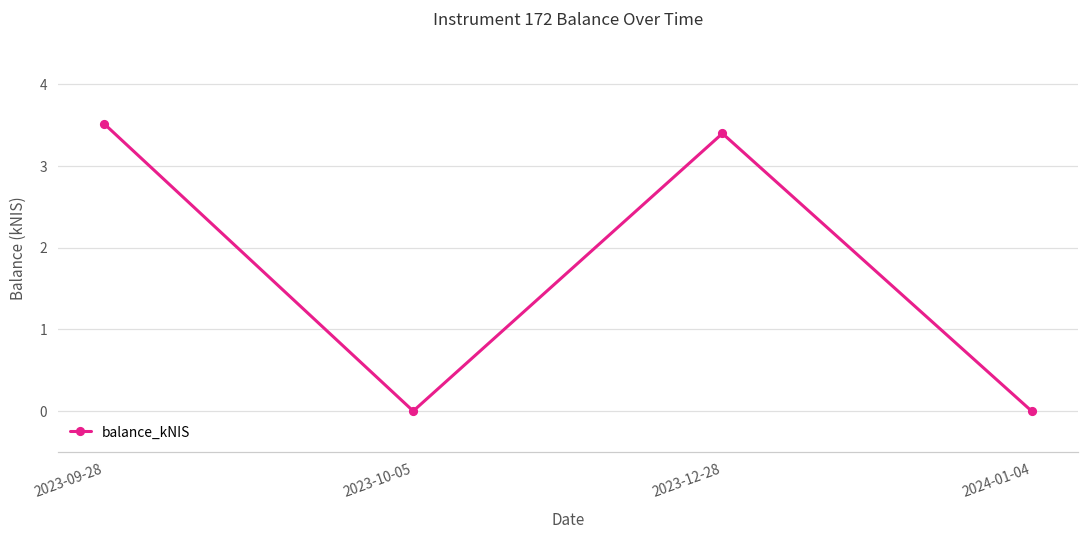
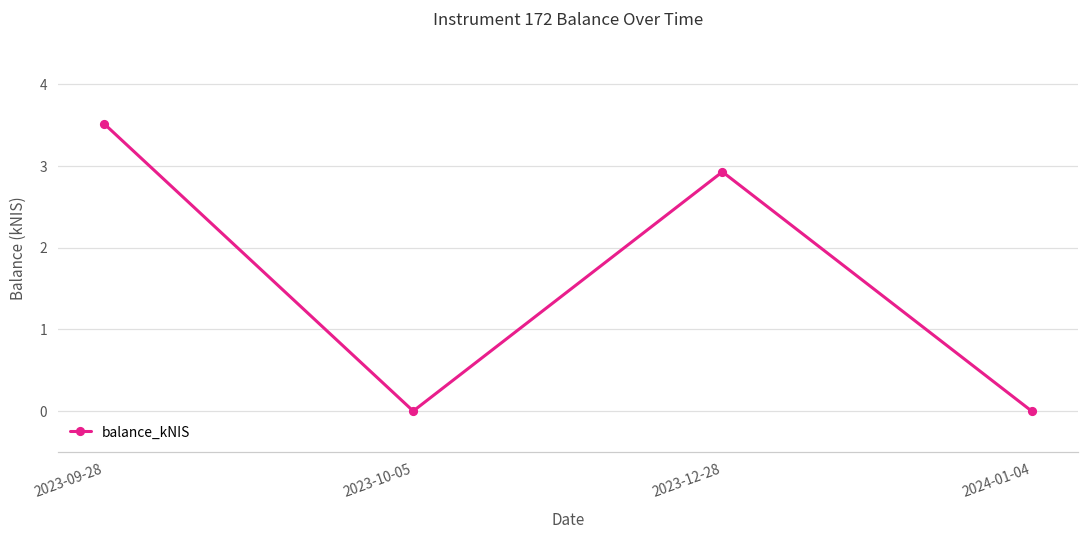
  {
    "2023-09-28": 3.5,
    "2023-10-05": 0.0,
-   "2023-12-28": 3.4,
+   "2023-12-28": 2.9,
    "2024-01-04": 0.0
  }
